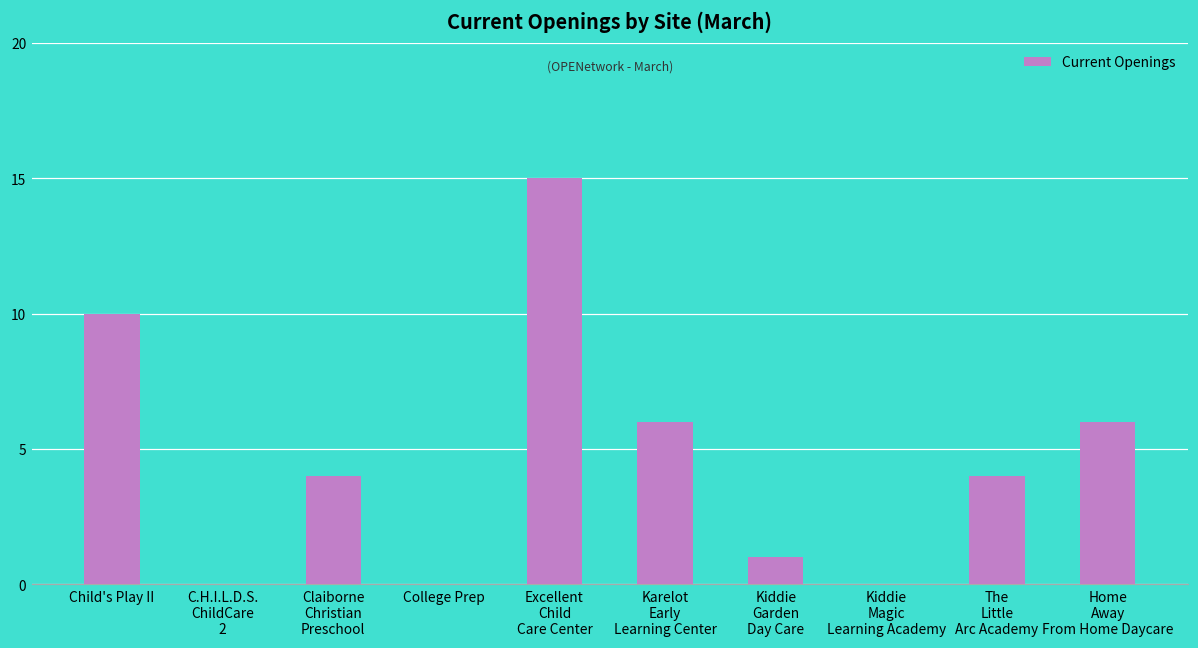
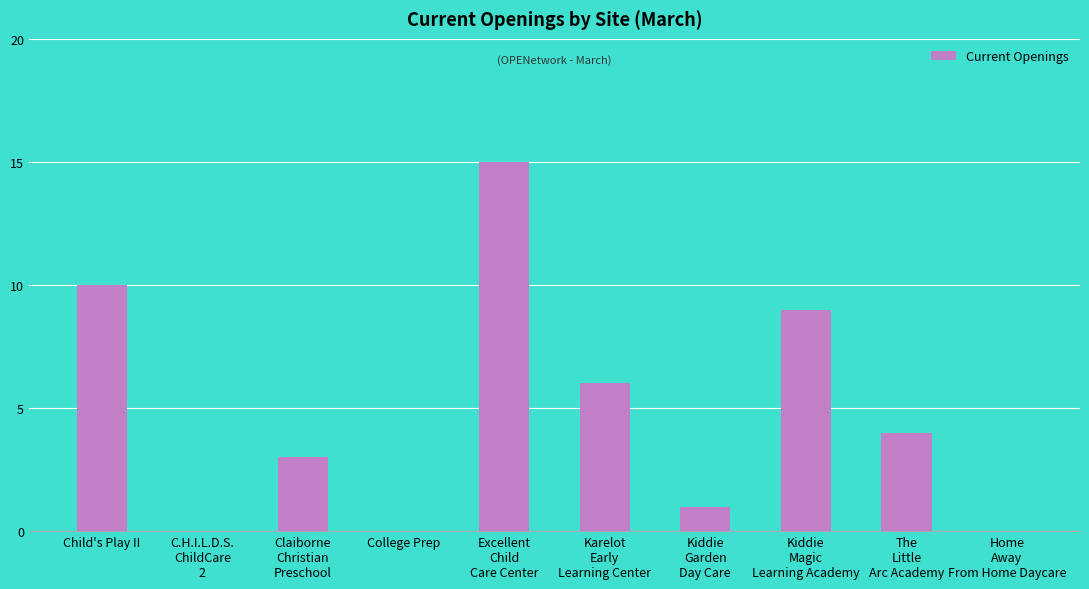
  {
    "Child's Play II": 10,
    "C.H.I.L.D.S. ChildCare 2": 0,
-   "Claiborne Christian Preschool": 4,
+   "Claiborne Christian Preschool": 3,
    "College Prep": 0,
    "Excellent Child Care Center": 15,
    "Karelot Early Learning Center": 6,
    "Kiddie Garden Day Care": 1,
-   "Kiddie Magic Learning Academy": 0,
+   "Kiddie Magic Learning Academy": 9,
    "The Little Arc Academy": 4,
-   "Home Away From Home Daycare": 6
+   "Home Away From Home Daycare": 0
  }
